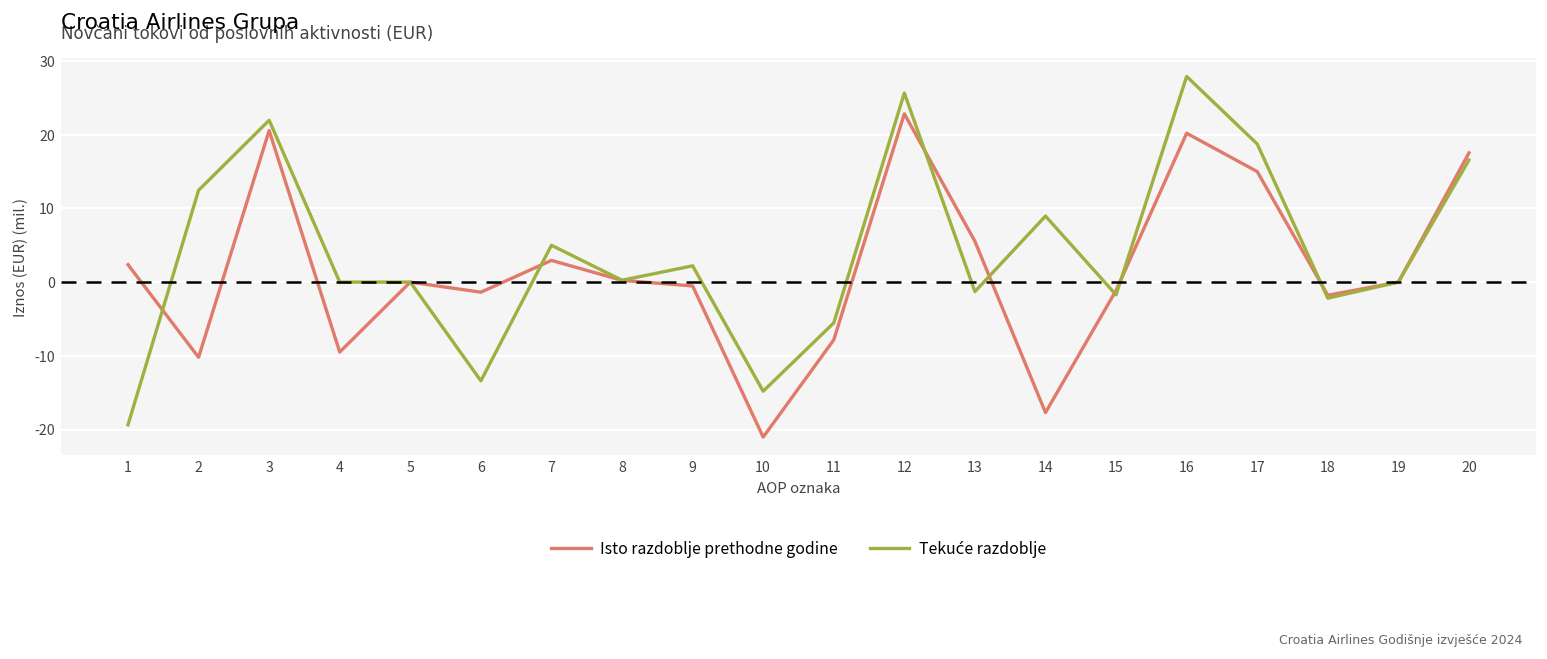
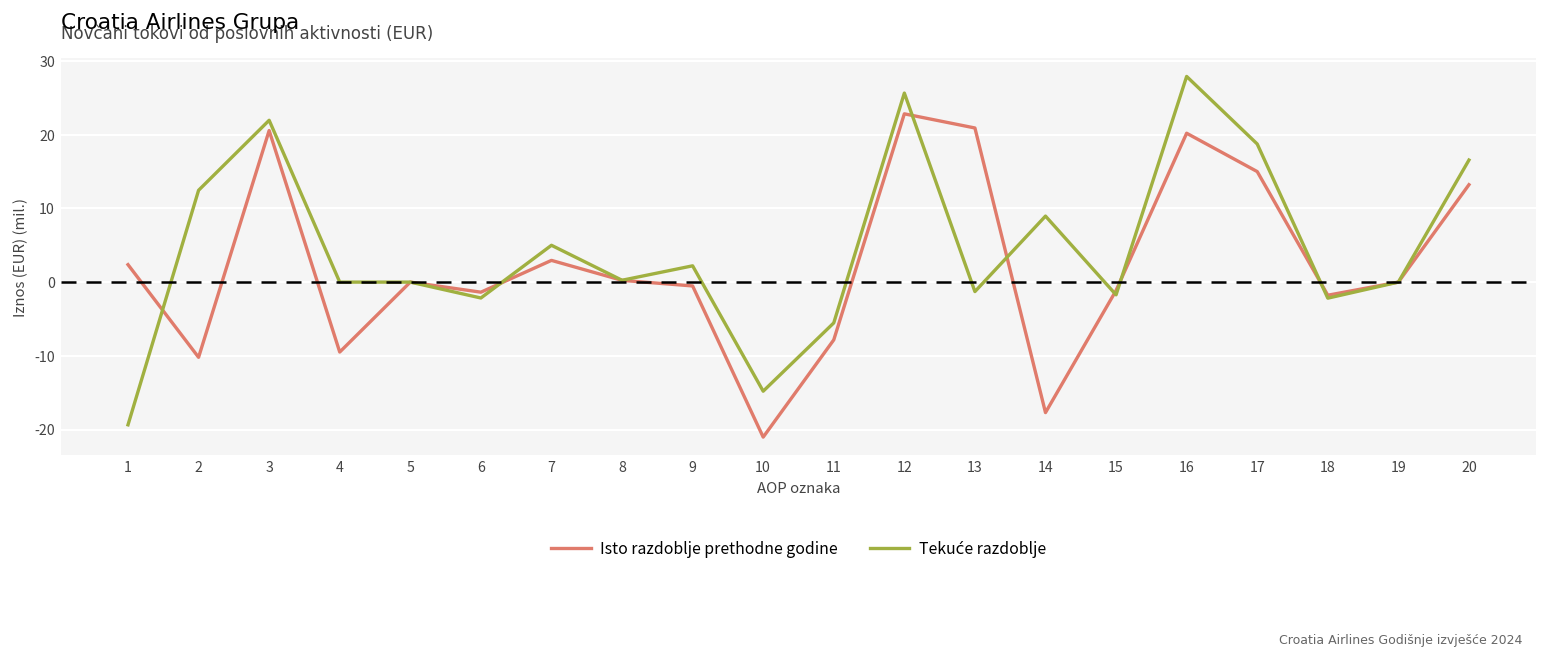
  {
    "Isto razdoblje prethodne godine": {
      "1": 2,
      "2": -10,
      "3": 21,
      "4": -9,
      "6": -1,
      "7": 3,
      "9": -1,
      "10": -21,
      "11": -8,
      "12": 23,
-     "13": 6,
+     "13": 21,
      "14": -18,
      "15": -1,
      "16": 20,
      "17": 15,
-     "20": 18
+     "20": 13
    },
    "Tekuće razdoblje": {
      "1": -19,
      "2": 12,
      "3": 22,
      "4": 0,
-     "6": -13,
+     "6": -2,
      "7": 5,
      "9": 2,
      "10": -15,
      "11": -6,
      "12": 26,
      "13": -1,
      "14": 9,
      "15": -2,
      "16": 28,
      "17": 19,
      "20": 17
    }
  }
